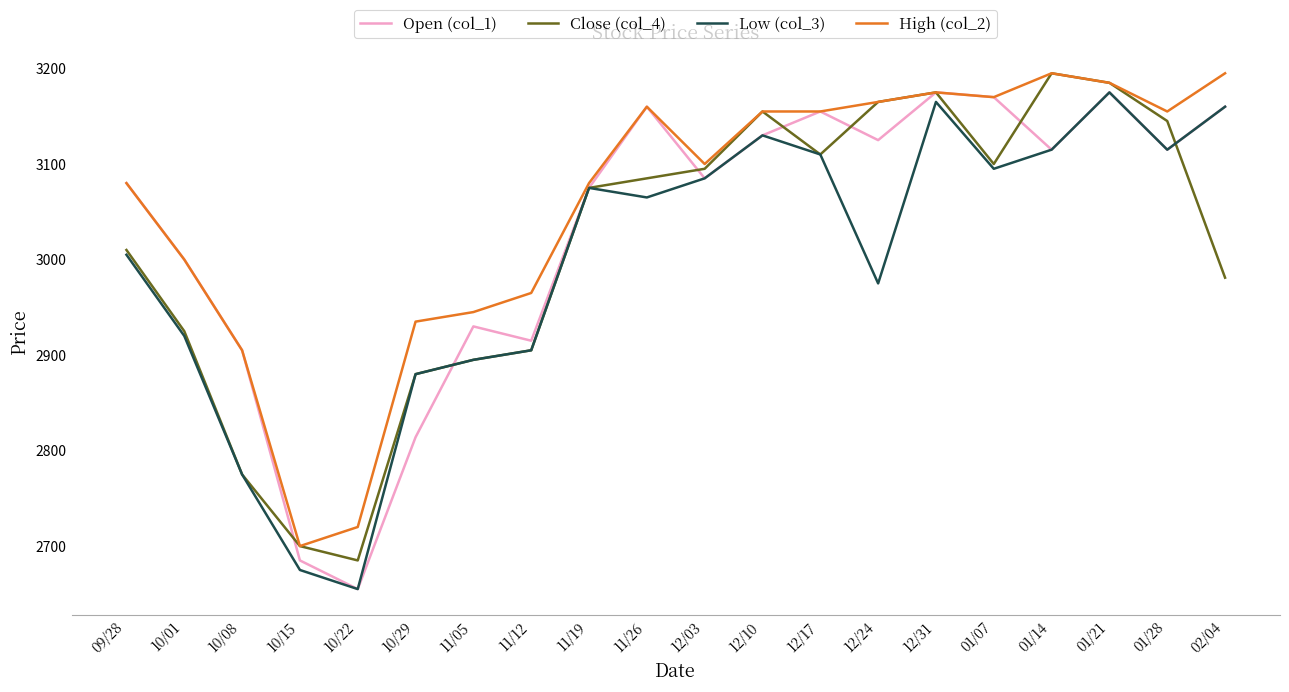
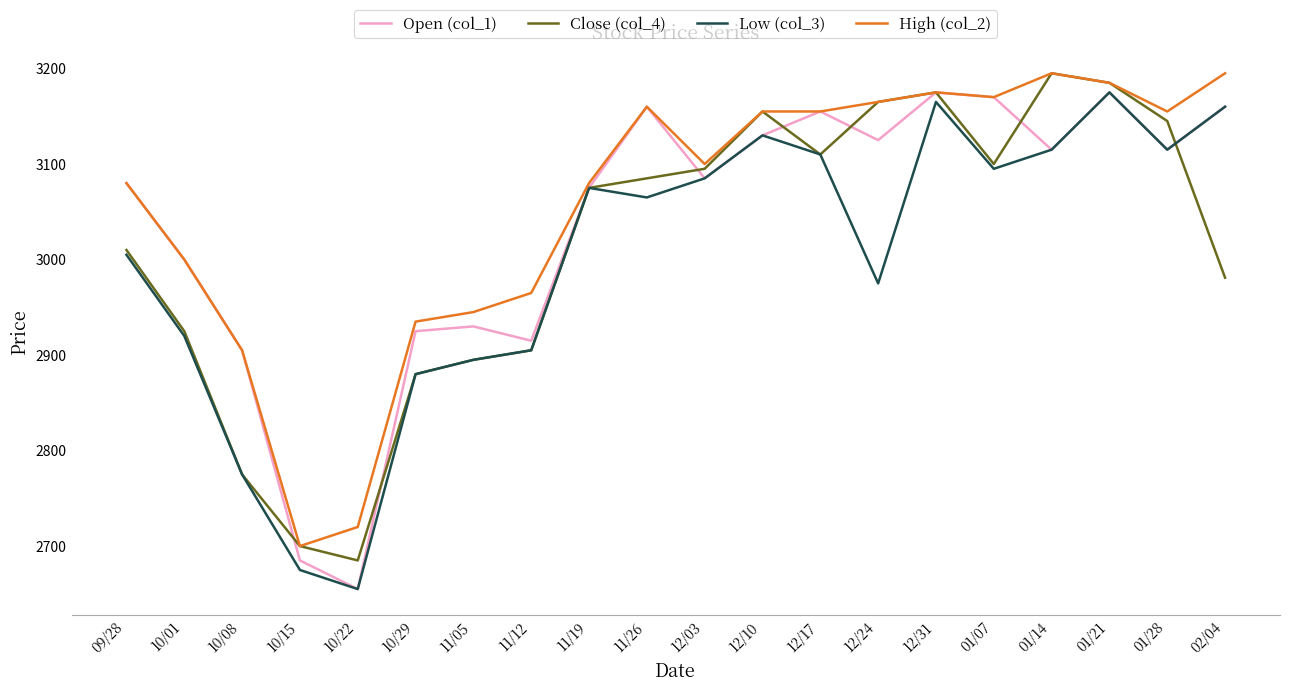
  {
    "Open (col_1)": {
      "10/15": 2690,
-     "10/29": 2810,
+     "10/29": 2930,
      "11/05": 2930,
      "11/12": 2920,
      "12/24": 3130
    },
    "Close (col_4)": {
      "09/28": 3010,
      "10/01": 2930,
      "10/22": 2690,
      "11/26": 3090,
      "12/03": 3100,
      "01/07": 3100,
      "01/28": 3150,
      "02/04": 2980
    },
    "Low (col_3)": {
      "09/28": 3010,
      "10/01": 2920,
      "10/15": 2680,
      "11/26": 3070,
      "12/24": 2980,
      "12/31": 3170,
      "01/07": 3100
    },
    "High (col_2)": {
      "10/22": 2720,
      "10/29": 2940,
      "11/05": 2950,
      "11/12": 2970,
      "11/19": 3080,
      "12/03": 3100,
      "01/28": 3160,
      "02/04": 3200
    }
  }
